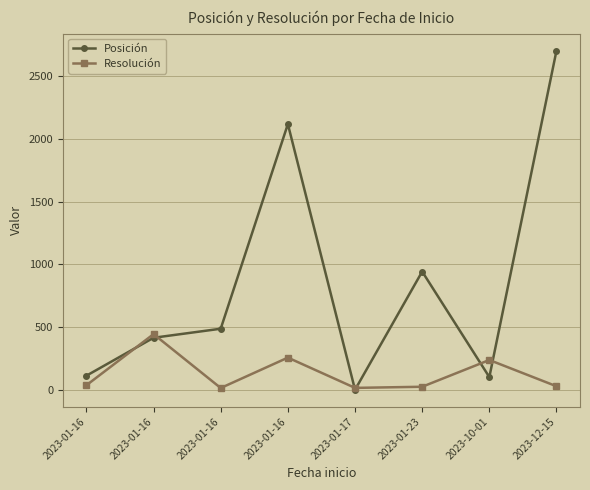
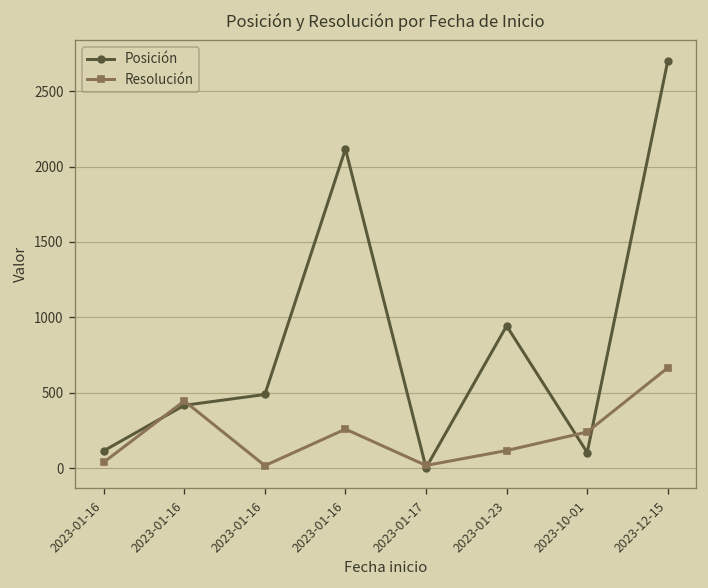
  {
    "Posición": {
      "2023-01-23": 940,
      "2023-10-01": 100,
      "2023-12-15": 2700
    },
    "Resolución": {
-     "2023-01-23": 30,
+     "2023-01-23": 120,
      "2023-10-01": 240,
-     "2023-12-15": 30
+     "2023-12-15": 670
    }
  }
